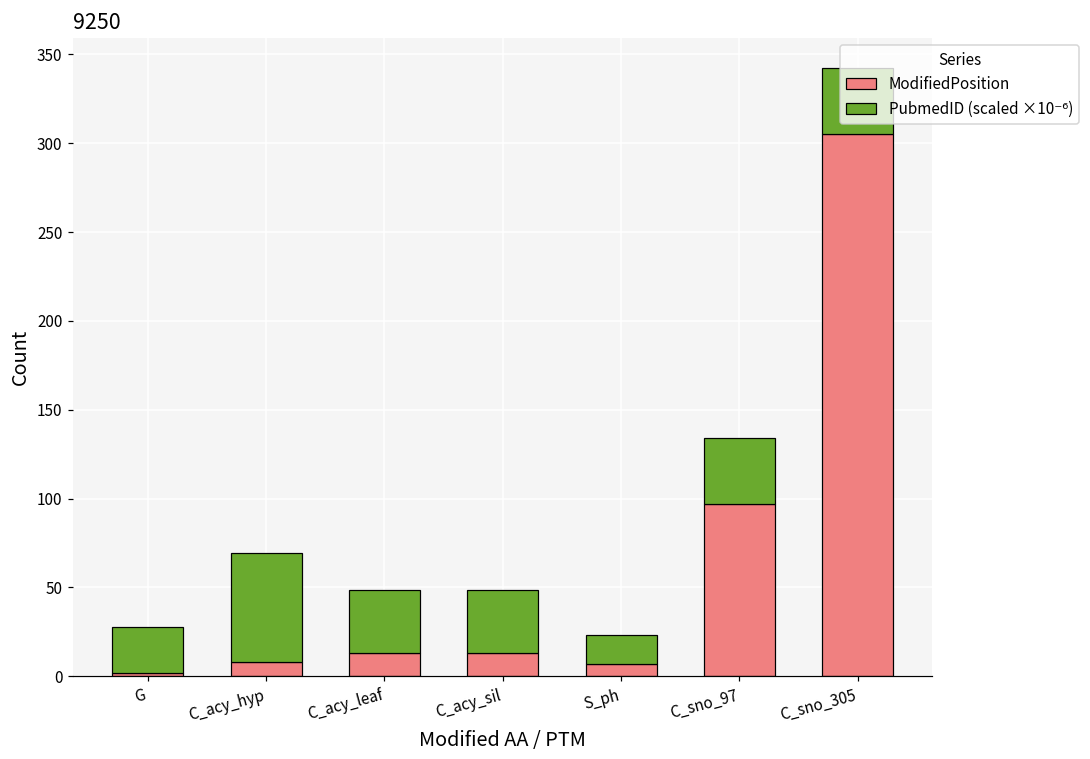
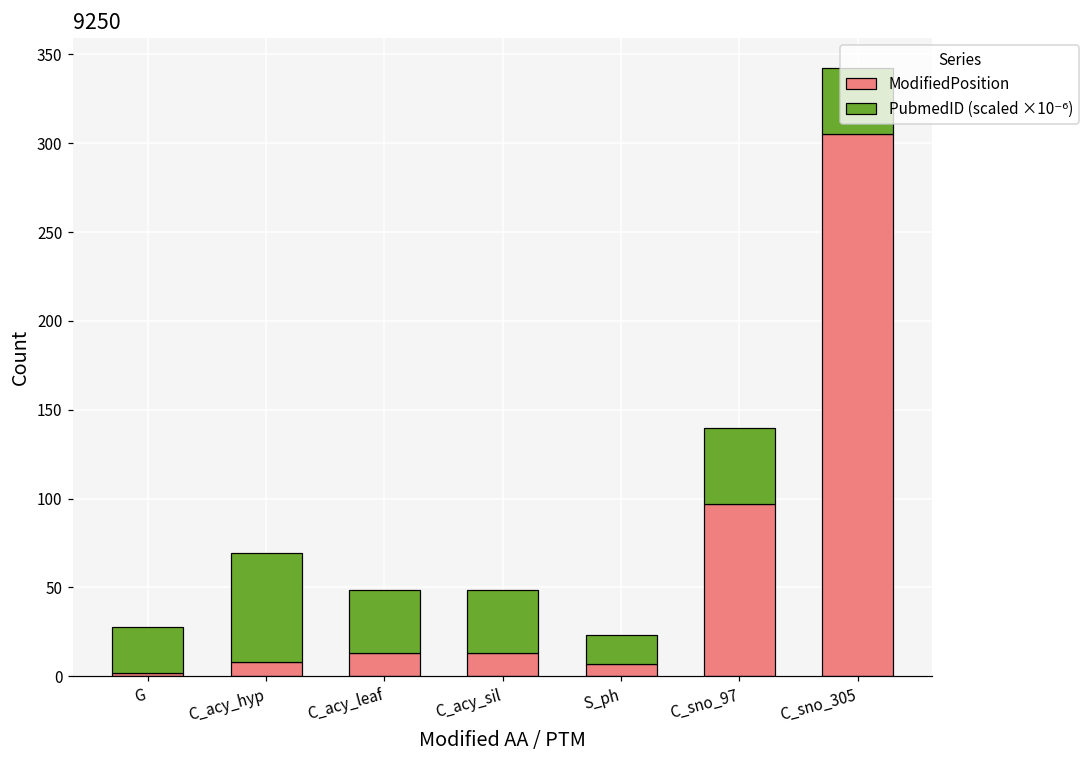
  {
    "ModifiedPosition": {
      "G": 2,
      "C_acy_hyp": 8,
      "C_acy_leaf": 13,
      "C_acy_sil": 13,
      "S_ph": 7,
      "C_sno_97": 97,
      "C_sno_305": 305
    },
    "PubmedID (scaled ×10⁻⁶)": {
      "G": 26,
      "C_acy_hyp": 61,
      "C_acy_leaf": 36,
      "C_acy_sil": 36,
      "S_ph": 16,
-     "C_sno_97": 37
+     "C_sno_97": 43
    }
  }
